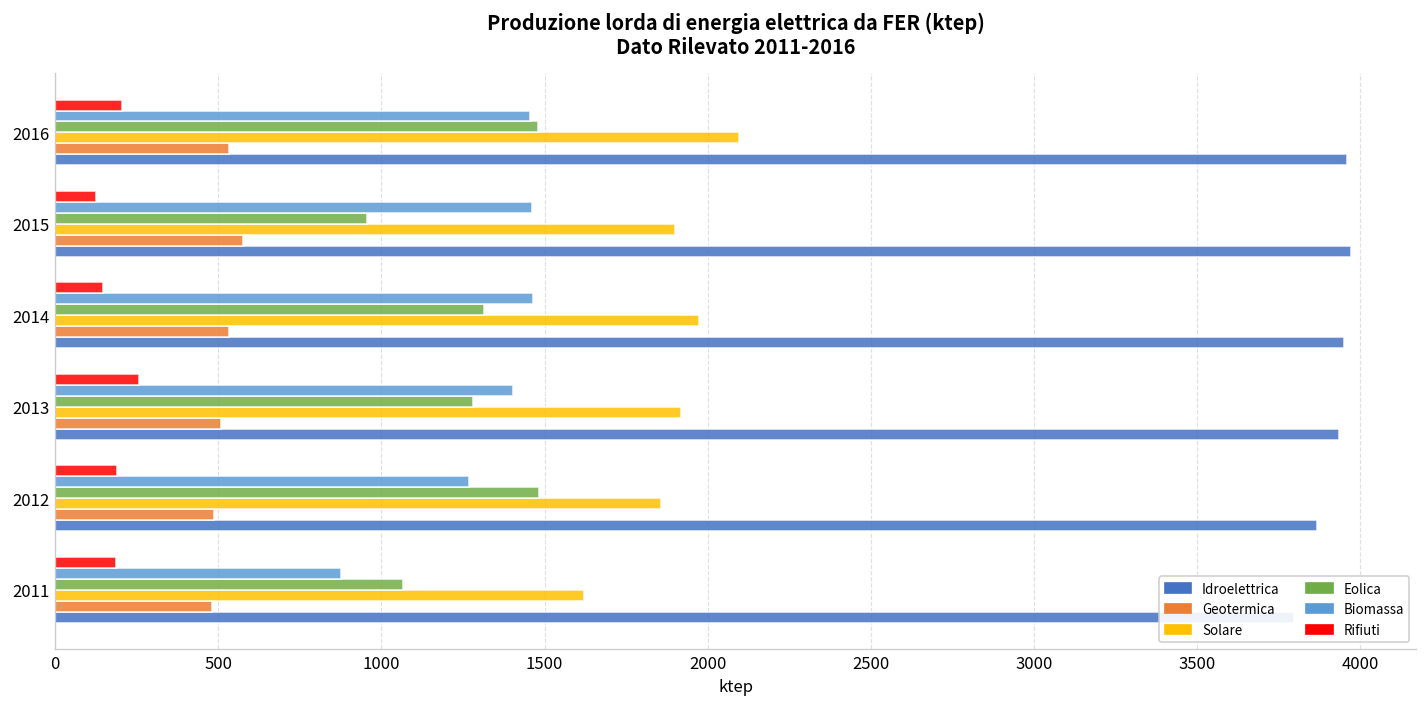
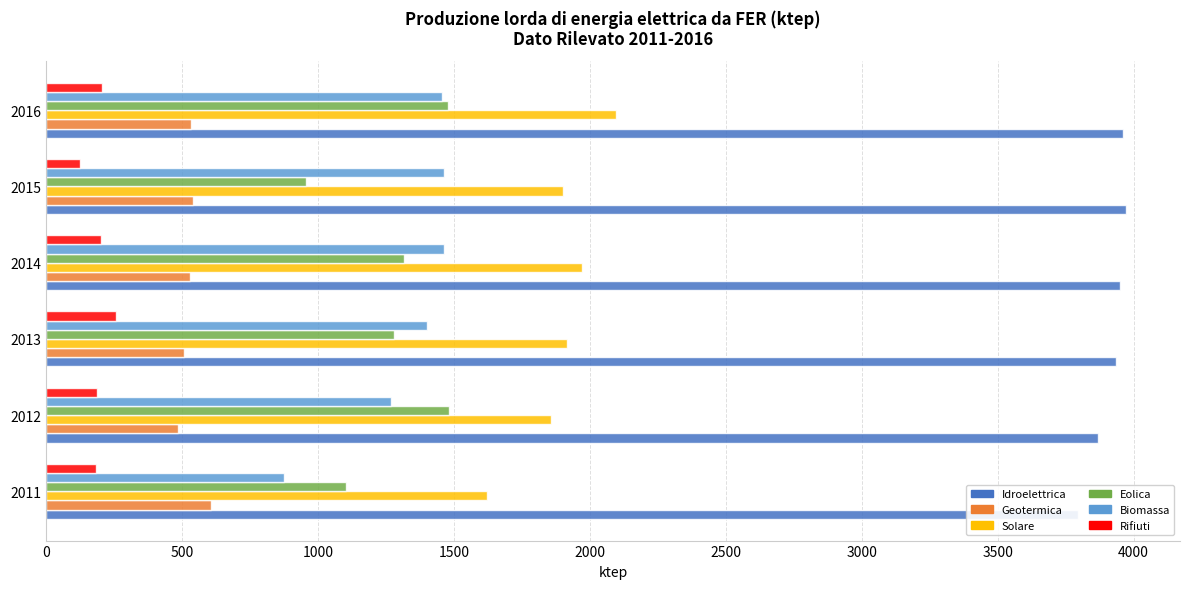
  {
    "Geotermica": {
      "2016": 530,
-     "2015": 580,
+     "2015": 540,
      "2014": 530,
      "2013": 510,
      "2012": 490,
-     "2011": 480
+     "2011": 610
    },
    "Solare": {
      "2016": 2100,
      "2015": 1900,
      "2014": 1970,
      "2013": 1920,
      "2012": 1860,
      "2011": 1620
    },
    "Eolica": {
      "2016": 1480,
      "2015": 960,
      "2014": 1320,
      "2013": 1280,
      "2012": 1480,
-     "2011": 1070
+     "2011": 1100
    },
    "Rifiuti": {
      "2016": 200,
      "2015": 130,
-     "2014": 150,
+     "2014": 200,
      "2013": 260,
      "2012": 190,
      "2011": 190
    }
  }
